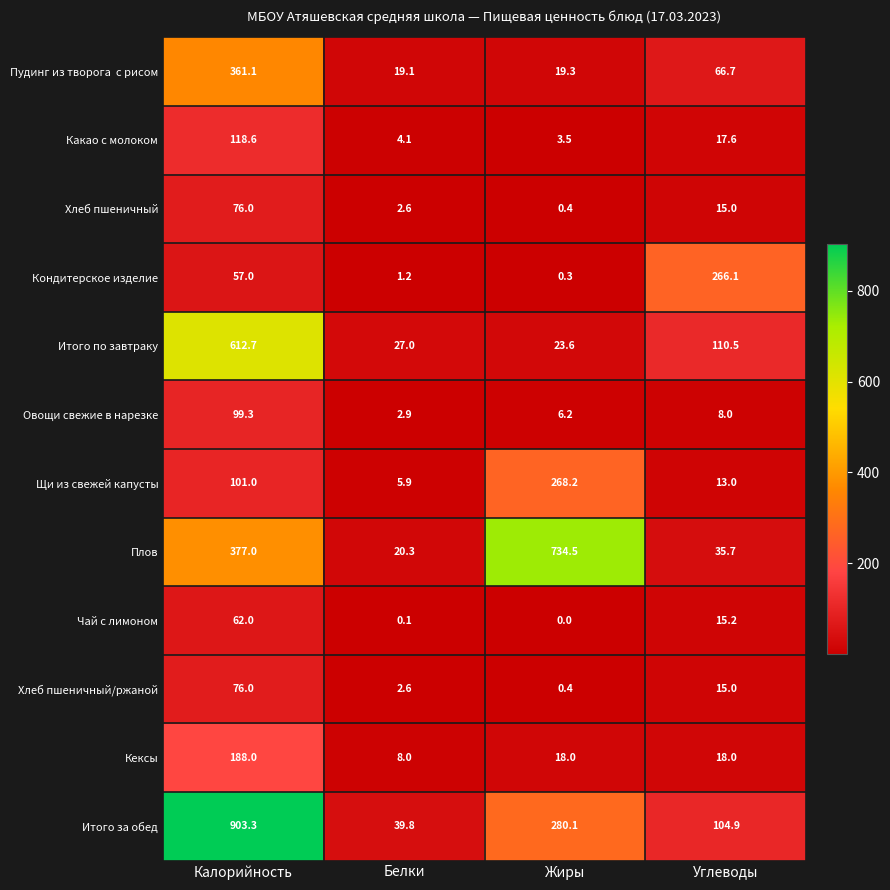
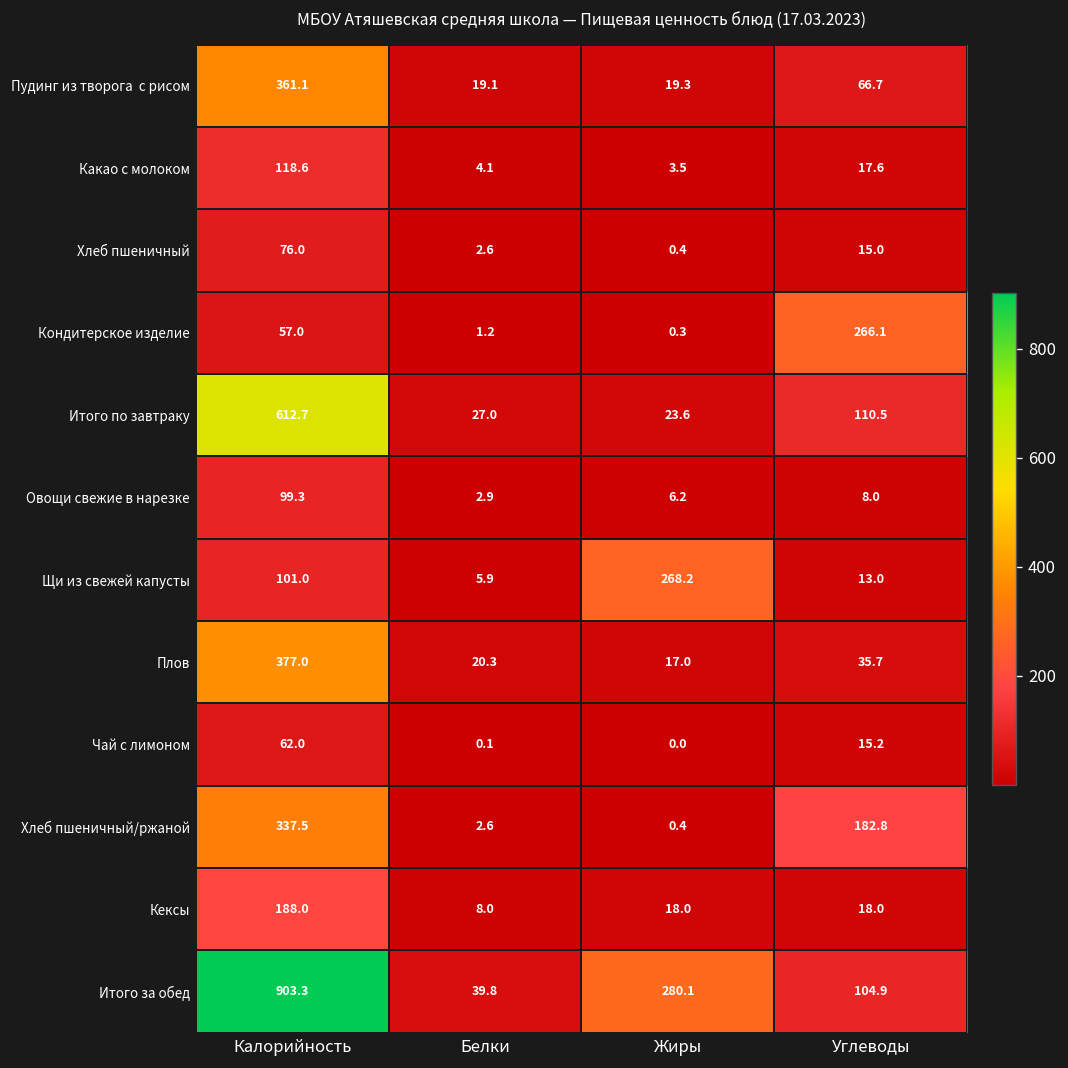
  {
    "Пудинг из творога с рисом": {
      "Калорийность": 361.1,
      "Белки": 19.1,
      "Жиры": 19.3,
      "Углеводы": 66.7
    },
    "Какао с молоком": {
      "Калорийность": 118.6,
      "Белки": 4.1,
      "Жиры": 3.5,
      "Углеводы": 17.6
    },
    "Хлеб пшеничный": {
      "Калорийность": 76.0,
      "Белки": 2.6,
      "Жиры": 0.4,
      "Углеводы": 15.0
    },
    "Кондитерское изделие": {
      "Калорийность": 57.0,
      "Белки": 1.2,
      "Жиры": 0.3,
      "Углеводы": 266.1
    },
    "Итого по завтраку": {
      "Калорийность": 612.7,
      "Белки": 27.0,
      "Жиры": 23.6,
      "Углеводы": 110.5
    },
    "Овощи свежие в нарезке": {
      "Калорийность": 99.3,
      "Белки": 2.9,
      "Жиры": 6.2,
      "Углеводы": 8.0
    },
    "Щи из свежей капусты": {
      "Калорийность": 101.0,
      "Белки": 5.9,
      "Жиры": 268.2,
      "Углеводы": 13.0
    },
    "Плов": {
      "Калорийность": 377.0,
      "Белки": 20.3,
-     "Жиры": 734.5,
+     "Жиры": 17.0,
      "Углеводы": 35.7
    },
    "Чай с лимоном": {
      "Калорийность": 62.0,
      "Белки": 0.1,
      "Жиры": 0.0,
      "Углеводы": 15.2
    },
    "Хлеб пшеничный/ржаной": {
-     "Калорийность": 76.0,
+     "Калорийность": 337.5,
      "Белки": 2.6,
      "Жиры": 0.4,
-     "Углеводы": 15.0
+     "Углеводы": 182.8
    },
    "Кексы": {
      "Калорийность": 188.0,
      "Белки": 8.0,
      "Жиры": 18.0,
      "Углеводы": 18.0
    },
    "Итого за обед": {
      "Калорийность": 903.3,
      "Белки": 39.8,
      "Жиры": 280.1,
      "Углеводы": 104.9
    }
  }
